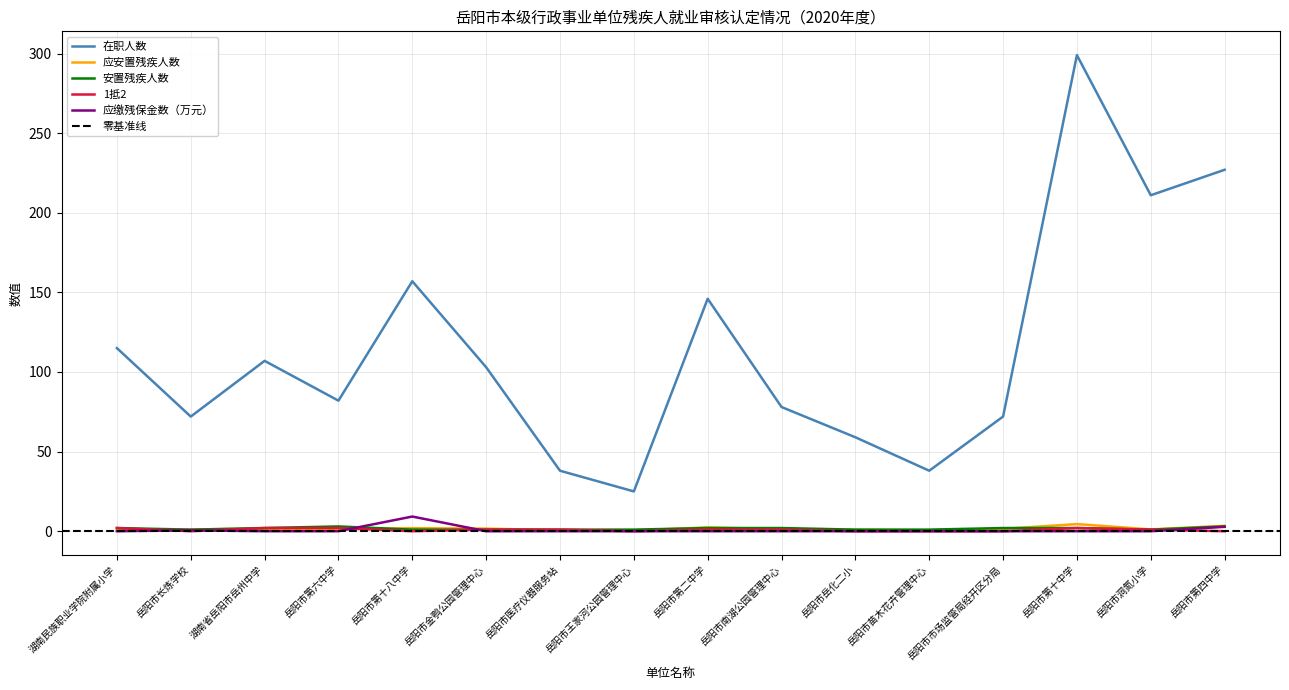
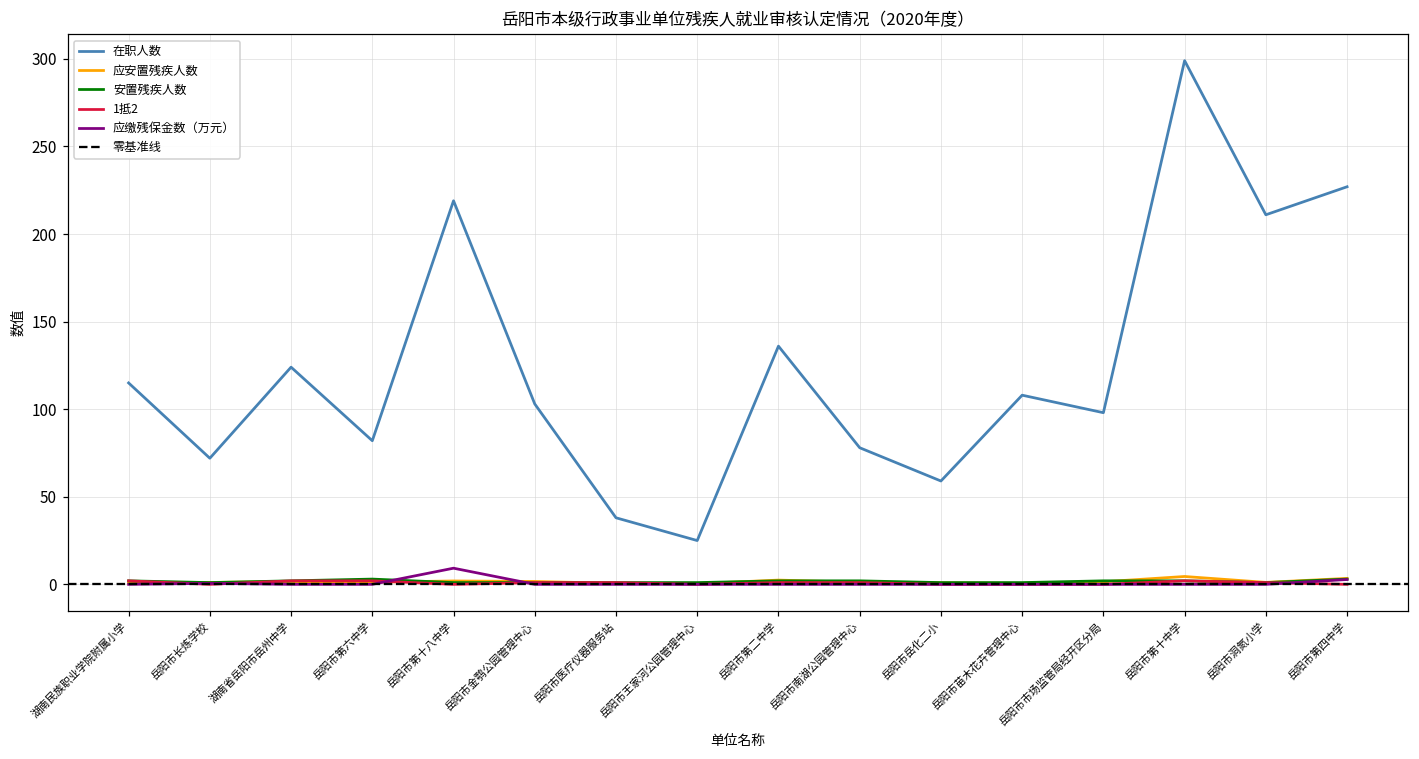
  {
    "在职人数": {
      "湖南民族职业学院附属小学": 115,
      "岳阳市长炼学校": 72,
-     "湖南省岳阳市岳州中学": 107,
+     "湖南省岳阳市岳州中学": 124,
      "岳阳市第六中学": 82,
-     "岳阳市第十八中学": 157,
+     "岳阳市第十八中学": 219,
      "岳阳市金鹗公园管理中心": 103,
      "岳阳市医疗仪器服务站": 38,
      "岳阳市王家河公园管理中心": 25,
-     "岳阳市第二中学": 146,
+     "岳阳市第二中学": 136,
      "岳阳市南湖公园管理中心": 78,
      "岳阳市岳化二小": 59,
-     "岳阳市苗木花卉管理中心": 38,
-     "岳阳市市场监管局经开区分局": 72,
+     "岳阳市苗木花卉管理中心": 108,
+     "岳阳市市场监管局经开区分局": 98,
      "岳阳市第十中学": 299,
      "岳阳市洞氮小学": 211,
      "岳阳市第四中学": 227
    },
    "应安置残疾人数": {
      "岳阳市第十中学": 4
    },
    "1抵2": {
      "岳阳市第四中学": 0
    },
    "应缴残保金数（万元）": {
      "岳阳市第十八中学": 9,
      "岳阳市第十中学": 0
    }
  }
